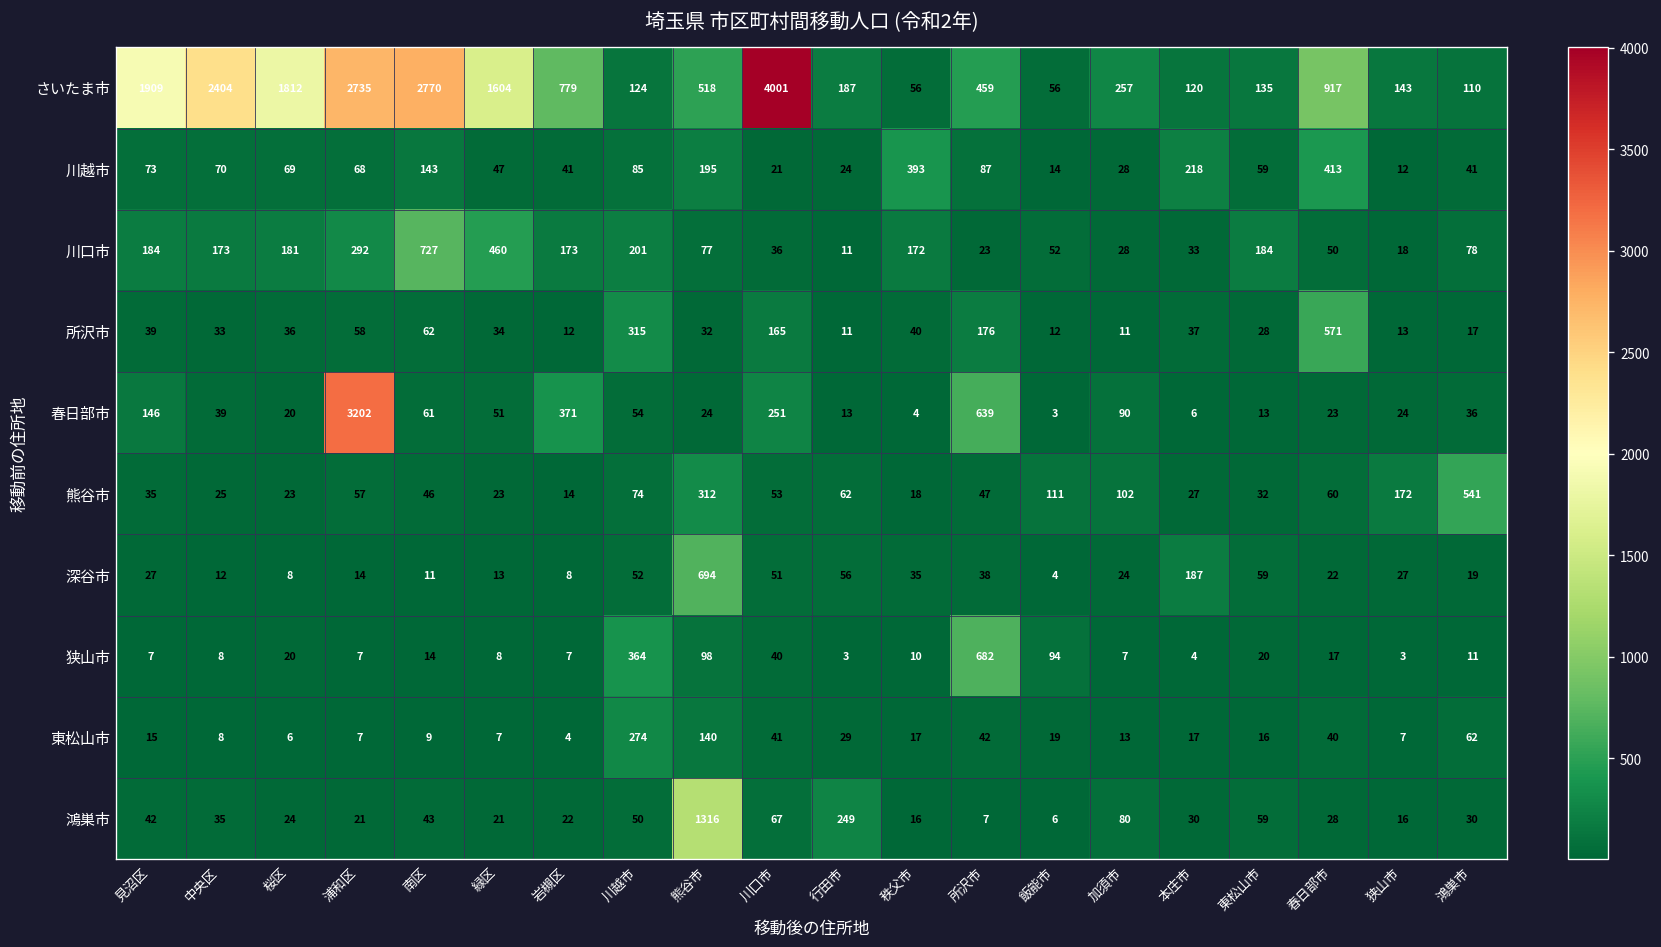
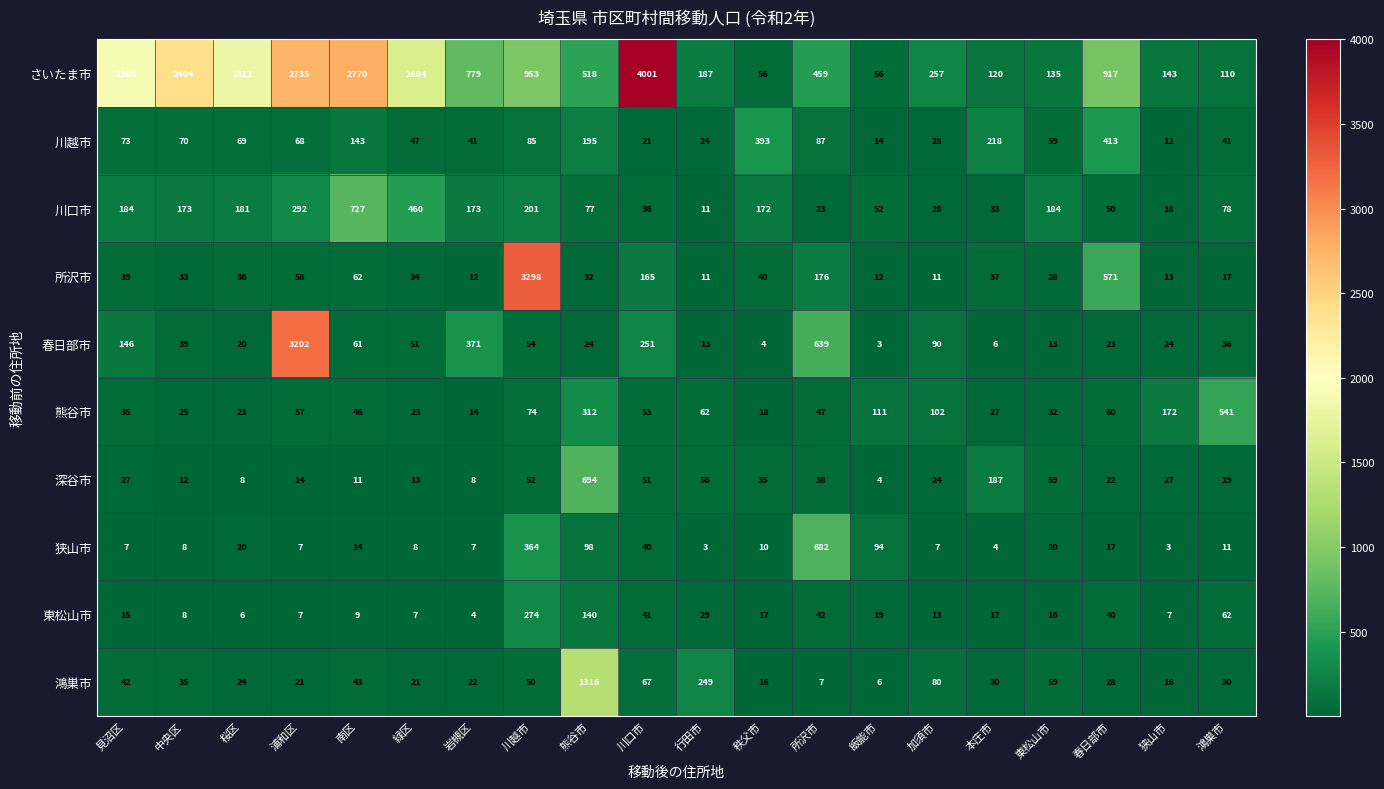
  {
    "さいたま市": {
      "見沼区": 1909,
      "中央区": 2404,
      "桜区": 1812,
      "浦和区": 2735,
      "南区": 2770,
      "緑区": 1604,
      "岩槻区": 779,
-     "川越市": 124,
+     "川越市": 953,
      "熊谷市": 518,
      "川口市": 4001,
      "行田市": 187,
      "秩父市": 56,
      "所沢市": 459,
      "飯能市": 56,
      "加須市": 257,
      "本庄市": 120,
      "東松山市": 135,
      "春日部市": 917,
      "狭山市": 143,
      "鴻巣市": 110
    },
    "川越市": {
      "見沼区": 73,
      "中央区": 70,
      "桜区": 69,
      "浦和区": 68,
      "南区": 143,
      "緑区": 47,
      "岩槻区": 41,
      "川越市": 85,
      "熊谷市": 195,
      "川口市": 21,
      "行田市": 24,
      "秩父市": 393,
      "所沢市": 87,
      "飯能市": 14,
      "加須市": 28,
      "本庄市": 218,
      "東松山市": 59,
      "春日部市": 413,
      "狭山市": 12,
      "鴻巣市": 41
    },
    "川口市": {
      "見沼区": 184,
      "中央区": 173,
      "桜区": 181,
      "浦和区": 292,
      "南区": 727,
      "緑区": 460,
      "岩槻区": 173,
      "川越市": 201,
      "熊谷市": 77,
      "川口市": 36,
      "行田市": 11,
      "秩父市": 172,
      "所沢市": 23,
      "飯能市": 52,
      "加須市": 28,
      "本庄市": 33,
      "東松山市": 184,
      "春日部市": 50,
      "狭山市": 18,
      "鴻巣市": 78
    },
    "所沢市": {
      "見沼区": 39,
      "中央区": 33,
      "桜区": 36,
      "浦和区": 58,
      "南区": 62,
      "緑区": 34,
      "岩槻区": 12,
-     "川越市": 315,
+     "川越市": 3298,
      "熊谷市": 32,
      "川口市": 165,
      "行田市": 11,
      "秩父市": 40,
      "所沢市": 176,
      "飯能市": 12,
      "加須市": 11,
      "本庄市": 37,
      "東松山市": 28,
      "春日部市": 571,
      "狭山市": 13,
      "鴻巣市": 17
    },
    "春日部市": {
      "見沼区": 146,
      "中央区": 39,
      "桜区": 20,
      "浦和区": 3202,
      "南区": 61,
      "緑区": 51,
      "岩槻区": 371,
      "川越市": 54,
      "熊谷市": 24,
      "川口市": 251,
      "行田市": 13,
      "秩父市": 4,
      "所沢市": 639,
      "飯能市": 3,
      "加須市": 90,
      "本庄市": 6,
      "東松山市": 13,
      "春日部市": 23,
      "狭山市": 24,
      "鴻巣市": 36
    },
    "熊谷市": {
      "見沼区": 35,
      "中央区": 25,
      "桜区": 23,
      "浦和区": 57,
      "南区": 46,
      "緑区": 23,
      "岩槻区": 14,
      "川越市": 74,
      "熊谷市": 312,
      "川口市": 53,
      "行田市": 62,
      "秩父市": 18,
      "所沢市": 47,
      "飯能市": 111,
      "加須市": 102,
      "本庄市": 27,
      "東松山市": 32,
      "春日部市": 60,
      "狭山市": 172,
      "鴻巣市": 541
    },
    "深谷市": {
      "見沼区": 27,
      "中央区": 12,
      "桜区": 8,
      "浦和区": 14,
      "南区": 11,
      "緑区": 13,
      "岩槻区": 8,
      "川越市": 52,
      "熊谷市": 694,
      "川口市": 51,
      "行田市": 56,
      "秩父市": 35,
      "所沢市": 38,
      "飯能市": 4,
      "加須市": 24,
      "本庄市": 187,
      "東松山市": 59,
      "春日部市": 22,
      "狭山市": 27,
      "鴻巣市": 19
    },
    "狭山市": {
      "見沼区": 7,
      "中央区": 8,
      "桜区": 20,
      "浦和区": 7,
      "南区": 14,
      "緑区": 8,
      "岩槻区": 7,
      "川越市": 364,
      "熊谷市": 98,
      "川口市": 40,
      "行田市": 3,
      "秩父市": 10,
      "所沢市": 682,
      "飯能市": 94,
      "加須市": 7,
      "本庄市": 4,
      "東松山市": 20,
      "春日部市": 17,
      "狭山市": 3,
      "鴻巣市": 11
    },
    "東松山市": {
      "見沼区": 15,
      "中央区": 8,
      "桜区": 6,
      "浦和区": 7,
      "南区": 9,
      "緑区": 7,
      "岩槻区": 4,
      "川越市": 274,
      "熊谷市": 140,
      "川口市": 41,
      "行田市": 29,
      "秩父市": 17,
      "所沢市": 42,
      "飯能市": 19,
      "加須市": 13,
      "本庄市": 17,
      "東松山市": 16,
      "春日部市": 40,
      "狭山市": 7,
      "鴻巣市": 62
    },
    "鴻巣市": {
      "見沼区": 42,
      "中央区": 35,
      "桜区": 24,
      "浦和区": 21,
      "南区": 43,
      "緑区": 21,
      "岩槻区": 22,
      "川越市": 50,
      "熊谷市": 1316,
      "川口市": 67,
      "行田市": 249,
      "秩父市": 16,
      "所沢市": 7,
      "飯能市": 6,
      "加須市": 80,
      "本庄市": 30,
      "東松山市": 59,
      "春日部市": 28,
      "狭山市": 16,
      "鴻巣市": 30
    }
  }
